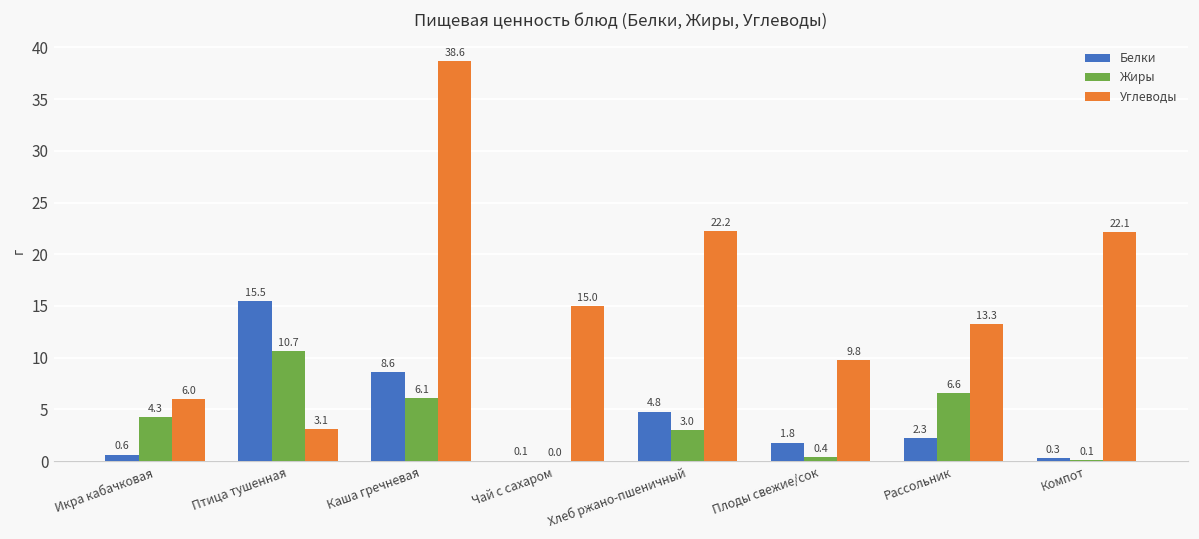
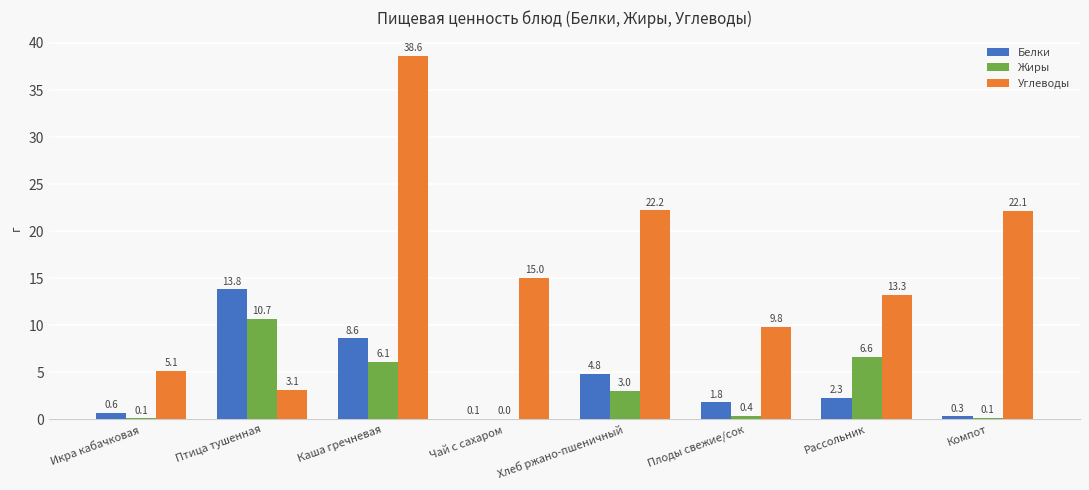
  {
    "Белки": {
      "Икра кабачковая": 0.6,
-     "Птица тушенная": 15.5,
+     "Птица тушенная": 13.8,
      "Каша гречневая": 8.6,
      "Чай с сахаром": 0.1,
      "Хлеб ржано-пшеничный": 4.8,
      "Плоды свежие/сок": 1.8,
      "Рассольник": 2.3,
      "Компот": 0.3
    },
    "Жиры": {
-     "Икра кабачковая": 4.3,
+     "Икра кабачковая": 0.1,
      "Птица тушенная": 10.7,
      "Каша гречневая": 6.1,
      "Чай с сахаром": 0.0,
      "Хлеб ржано-пшеничный": 3.0,
      "Плоды свежие/сок": 0.4,
      "Рассольник": 6.6,
      "Компот": 0.1
    },
    "Углеводы": {
-     "Икра кабачковая": 6.0,
+     "Икра кабачковая": 5.1,
      "Птица тушенная": 3.1,
      "Каша гречневая": 38.6,
      "Чай с сахаром": 15.0,
      "Хлеб ржано-пшеничный": 22.2,
      "Плоды свежие/сок": 9.8,
      "Рассольник": 13.3,
      "Компот": 22.1
    }
  }
